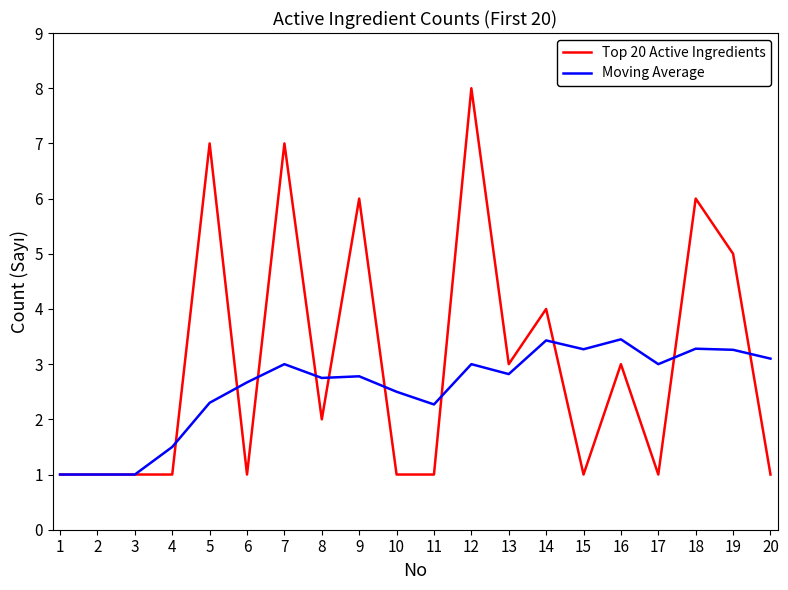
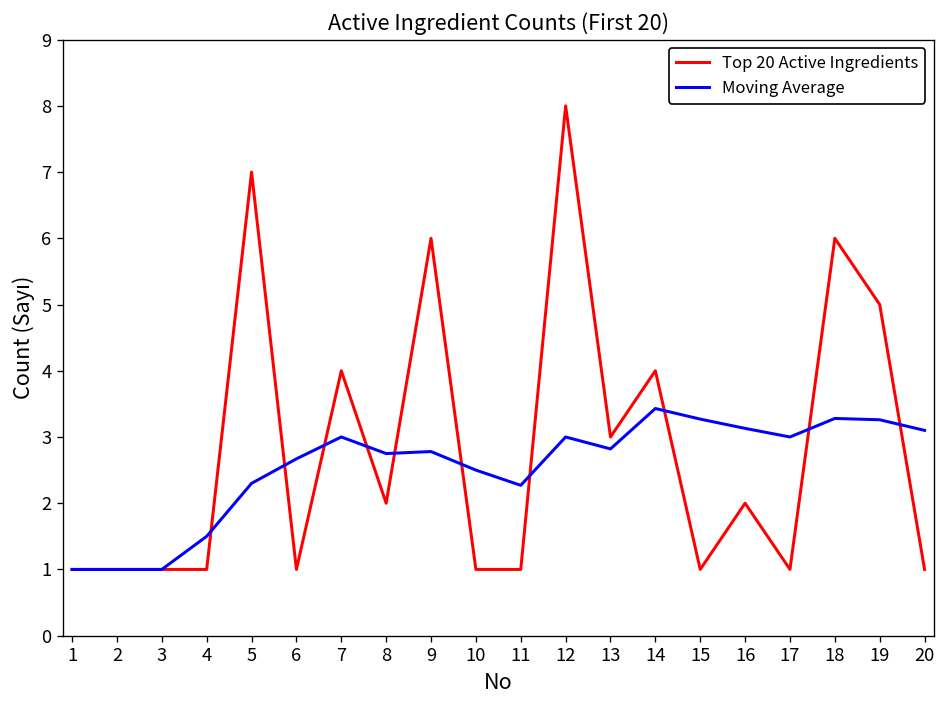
  {
    "Top 20 Active Ingredients": {
      "4": 1,
      "5": 7,
      "6": 1,
-     "7": 7,
+     "7": 4,
      "8": 2,
      "9": 6,
      "10": 1,
      "11": 1,
      "12": 8,
      "13": 3,
      "14": 4,
      "15": 1,
-     "16": 3,
+     "16": 2,
      "17": 1,
      "18": 6,
      "19": 5,
      "20": 1
    },
    "Moving Average": {
      "4": 1.5,
      "5": 2.3,
      "6": 2.7,
      "7": 3.0,
      "8": 2.8,
      "9": 2.8,
      "10": 2.5,
      "11": 2.3,
      "12": 3.0,
      "13": 2.8,
      "14": 3.4,
      "15": 3.3,
-     "16": 3.5,
+     "16": 3.1,
      "17": 3.0,
      "18": 3.3,
      "19": 3.3,
      "20": 3.1
    }
  }
